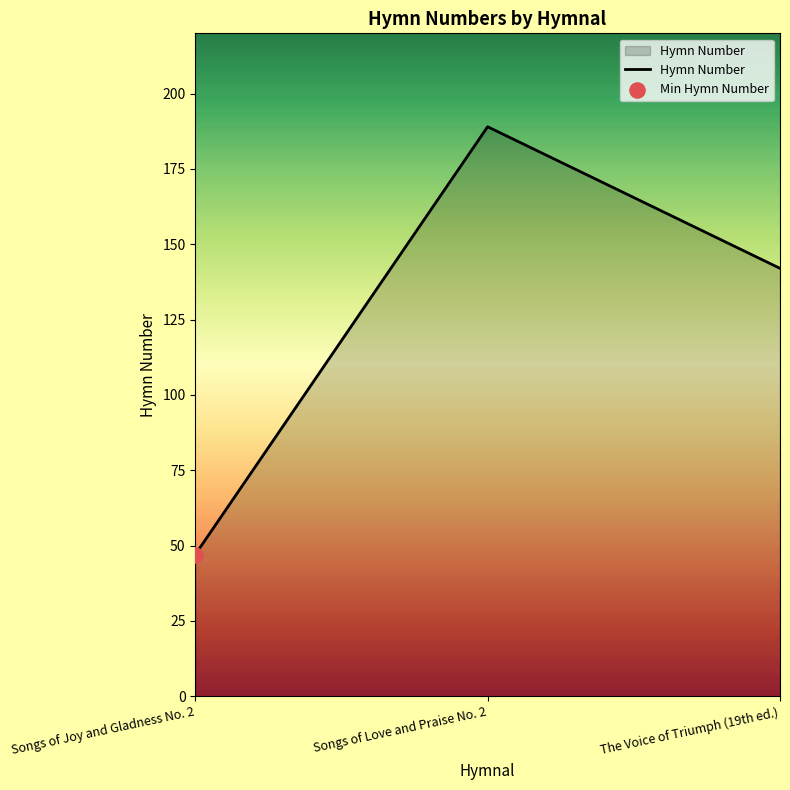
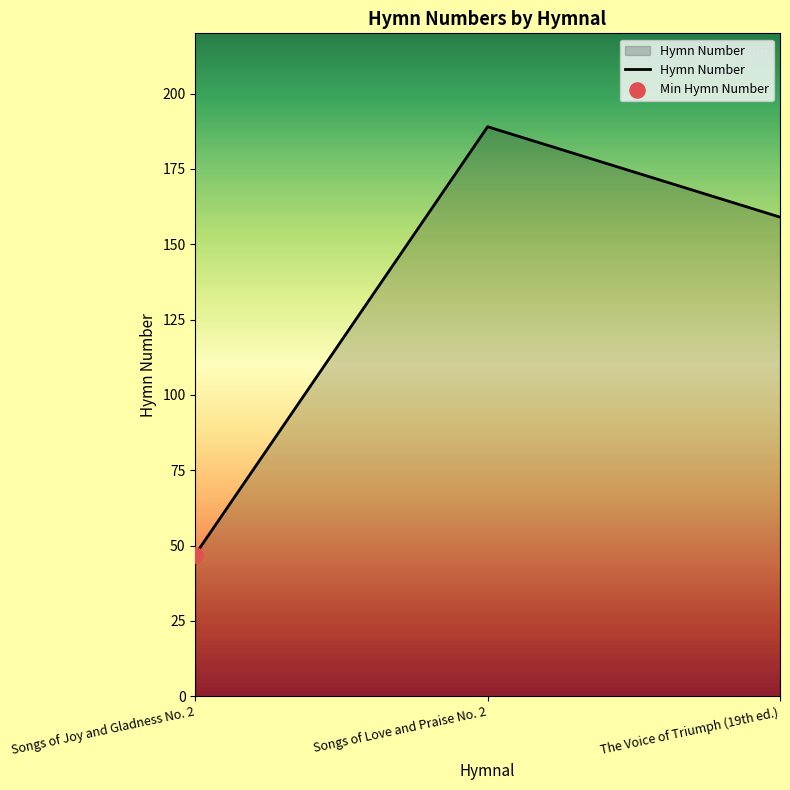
  {
    "Hymn Number": {
      "Songs of Love and Praise No. 2": 189,
-     "The Voice of Triumph (19th ed.)": 142
+     "The Voice of Triumph (19th ed.)": 159
    }
  }
